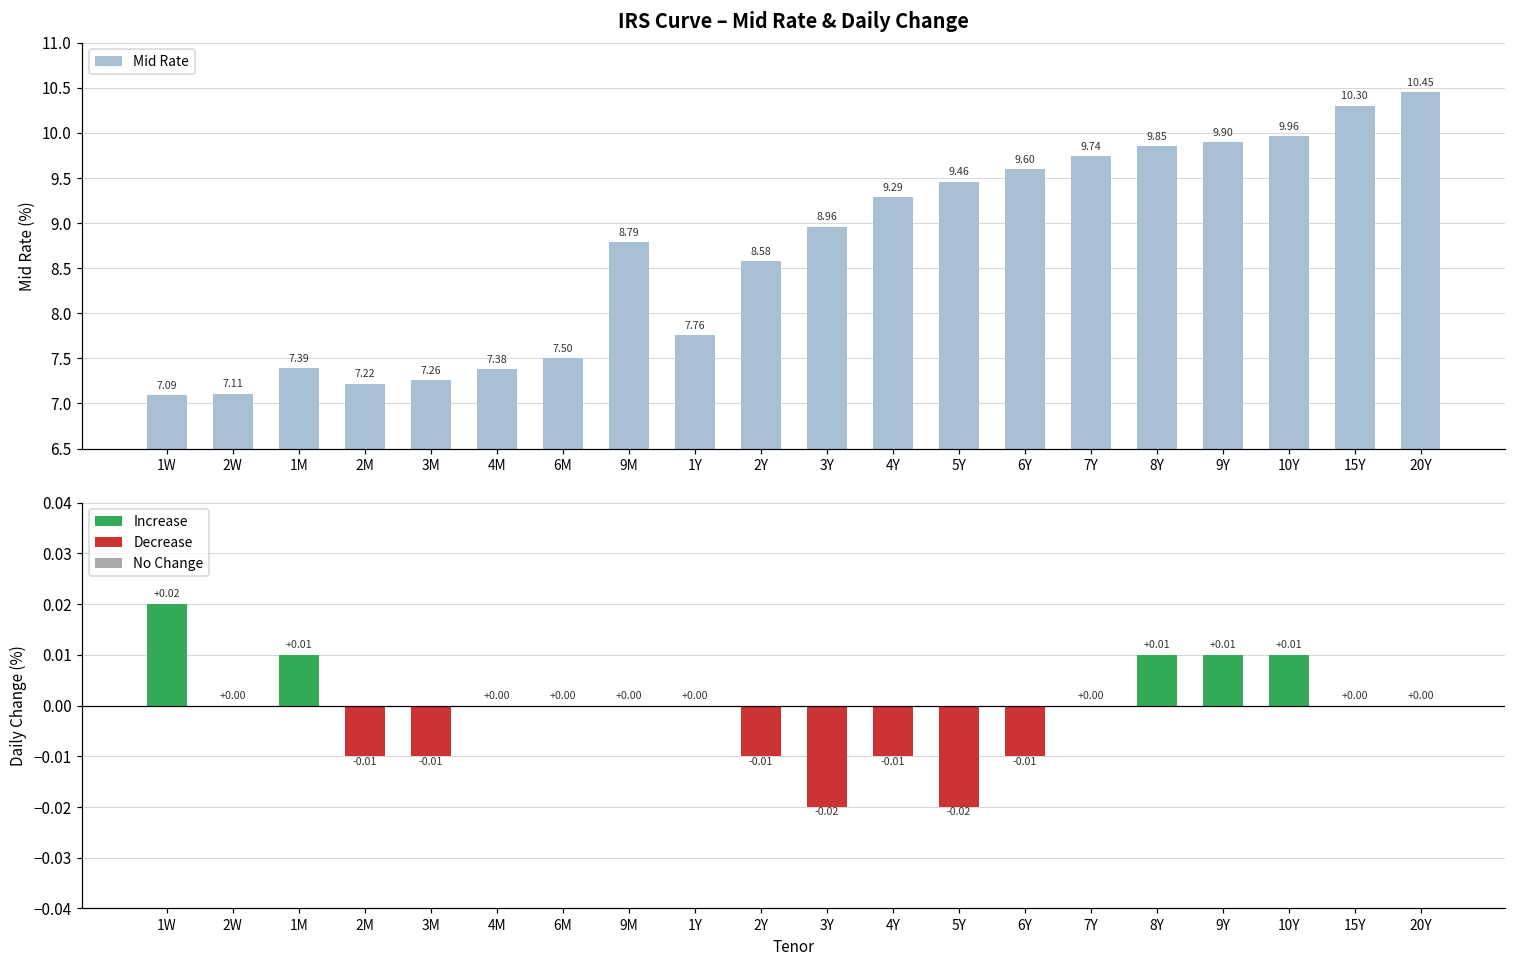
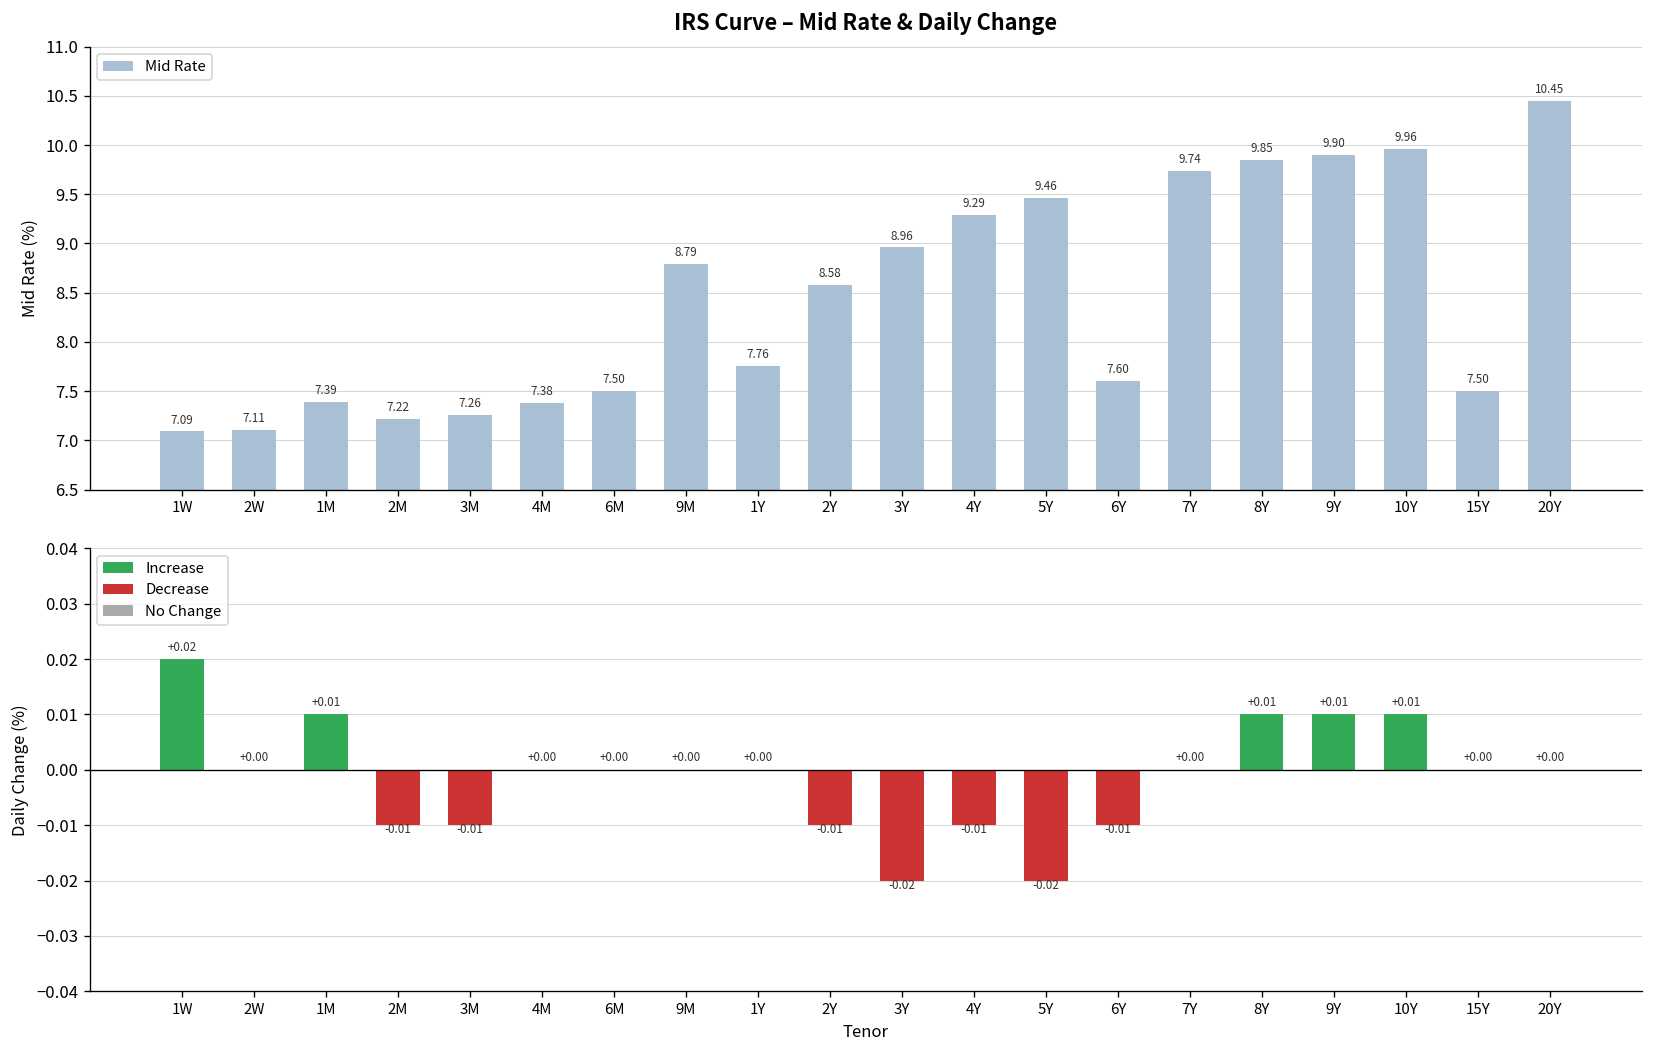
  {
    "IRS Curve – Mid Rate & Daily Change": {
      "1W": 7.09,
      "2W": 7.11,
      "1M": 7.39,
      "2M": 7.22,
      "3M": 7.26,
      "4M": 7.38,
      "6M": 7.50,
      "9M": 8.79,
      "1Y": 7.76,
      "2Y": 8.58,
      "3Y": 8.96,
      "4Y": 9.29,
      "5Y": 9.46,
-     "6Y": 9.60,
+     "6Y": 7.60,
      "7Y": 9.74,
      "8Y": 9.85,
      "9Y": 9.90,
      "10Y": 9.96,
-     "15Y": 10.30,
+     "15Y": 7.50,
      "20Y": 10.45
    }
  }
